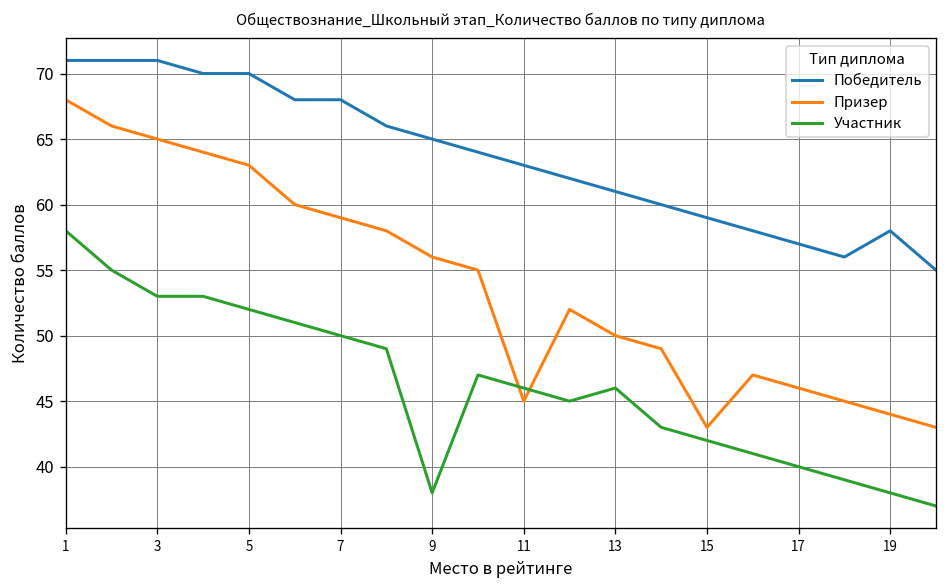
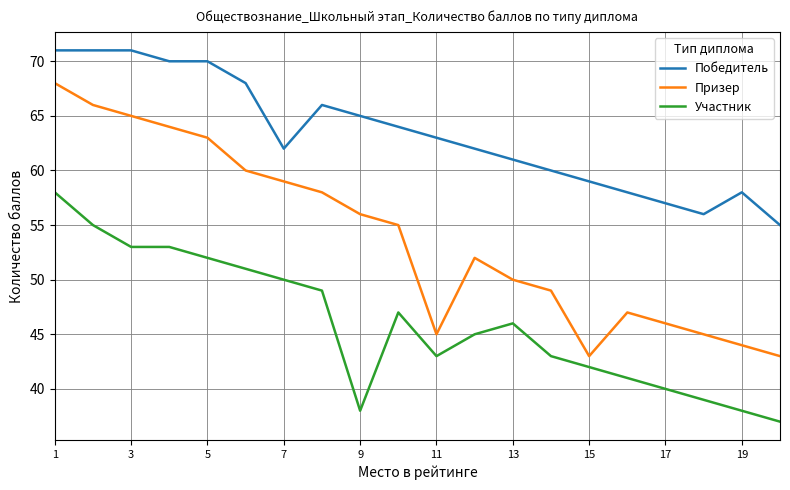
  {
    "Победитель": {
      "1": 71,
      "3": 71,
      "5": 70,
-     "7": 68,
+     "7": 62,
      "9": 65,
      "11": 63,
      "13": 61,
      "15": 59,
      "17": 57,
      "19": 58
    },
    "Призер": {
      "1": 68,
      "3": 65,
      "5": 63,
      "7": 59,
      "9": 56,
      "11": 45,
      "13": 50,
      "15": 43,
      "17": 46,
      "19": 44
    },
    "Участник": {
      "1": 58,
      "3": 53,
      "5": 52,
      "7": 50,
      "9": 38,
-     "11": 46,
+     "11": 43,
      "13": 46,
      "15": 42,
      "17": 40,
      "19": 38
    }
  }
